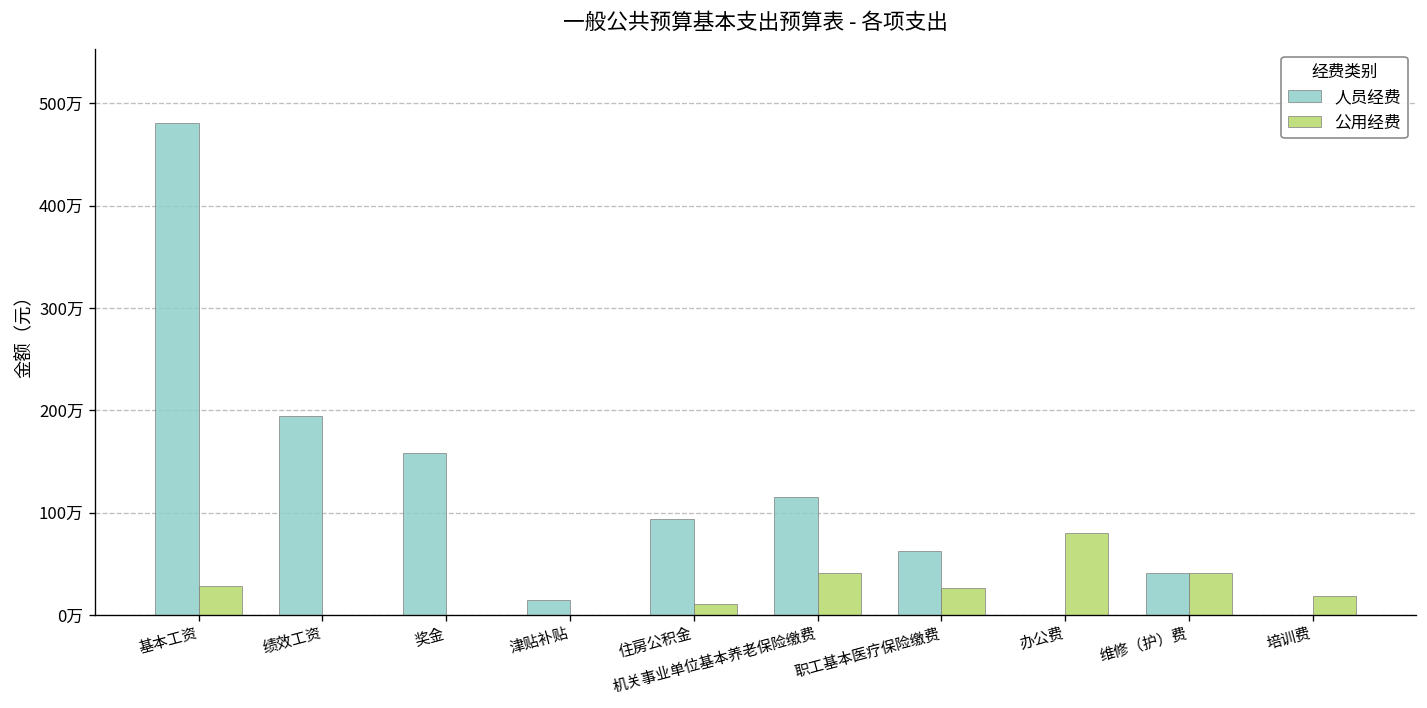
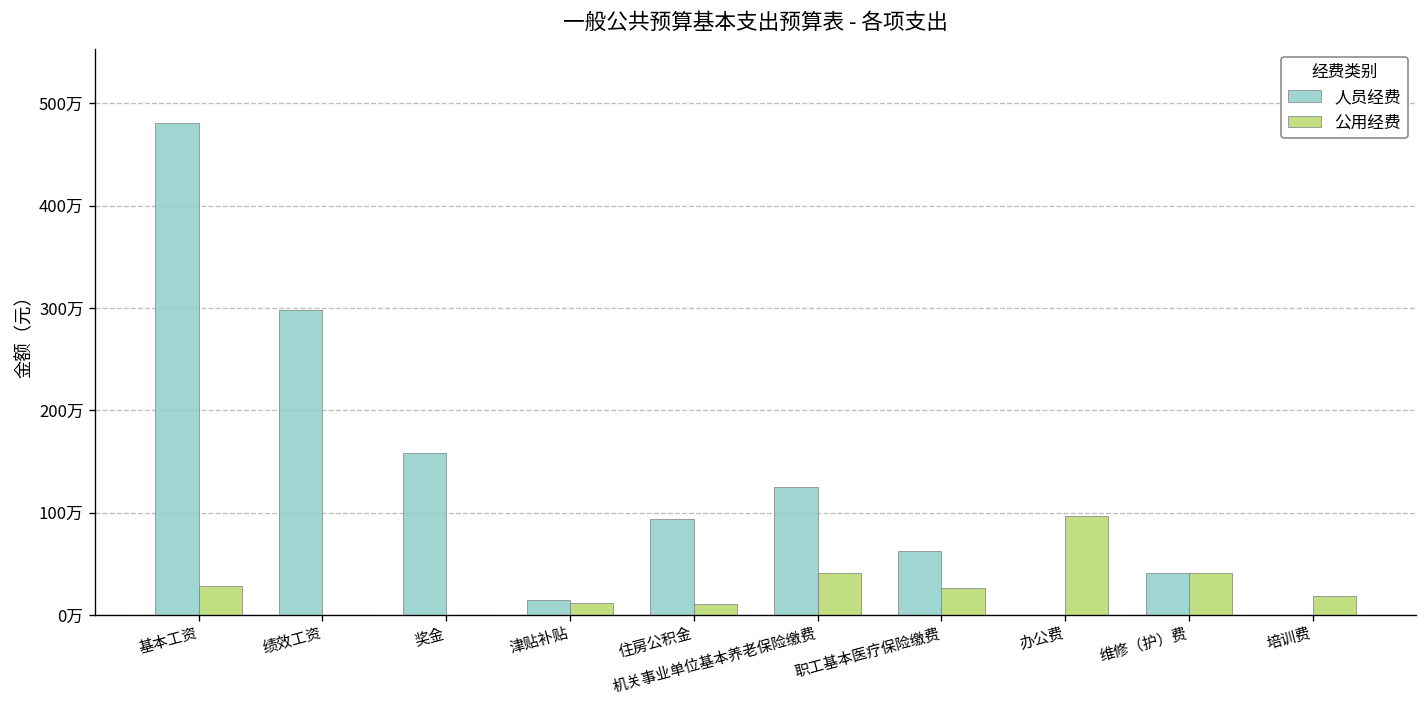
  {
    "人员经费": {
      "基本工资": "480万",
-     "绩效工资": "190万",
+     "绩效工资": "300万",
      "奖金": "160万",
      "津贴补贴": "10万",
      "住房公积金": "90万",
-     "机关事业单位基本养老保险缴费": "120万",
+     "机关事业单位基本养老保险缴费": "130万",
      "职工基本医疗保险缴费": "60万",
      "办公费": "0万",
      "维修（护）费": "40万",
      "培训费": "0万"
    },
    "公用经费": {
      "基本工资": "30万",
      "绩效工资": "0万",
      "奖金": "0万",
-     "津贴补贴": "0万",
+     "津贴补贴": "10万",
      "住房公积金": "10万",
      "机关事业单位基本养老保险缴费": "40万",
      "职工基本医疗保险缴费": "30万",
-     "办公费": "80万",
+     "办公费": "100万",
      "维修（护）费": "40万",
      "培训费": "20万"
    }
  }
